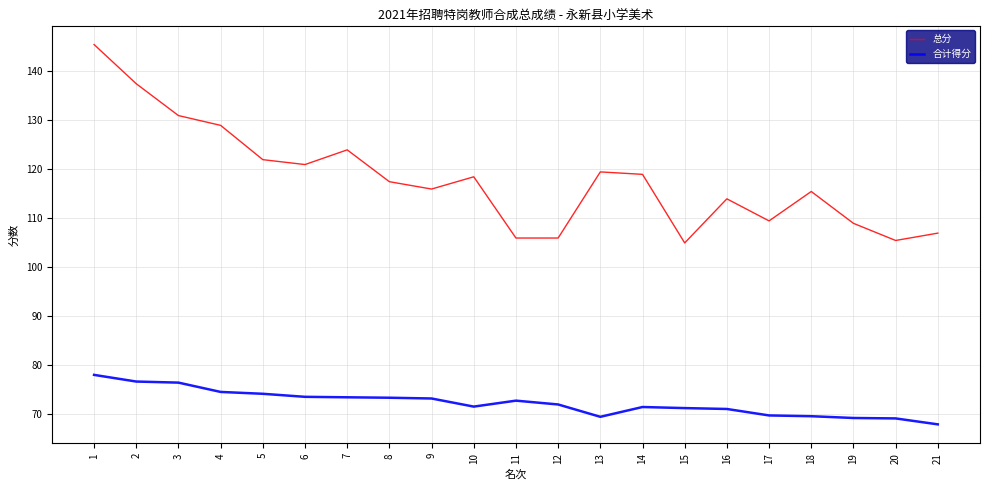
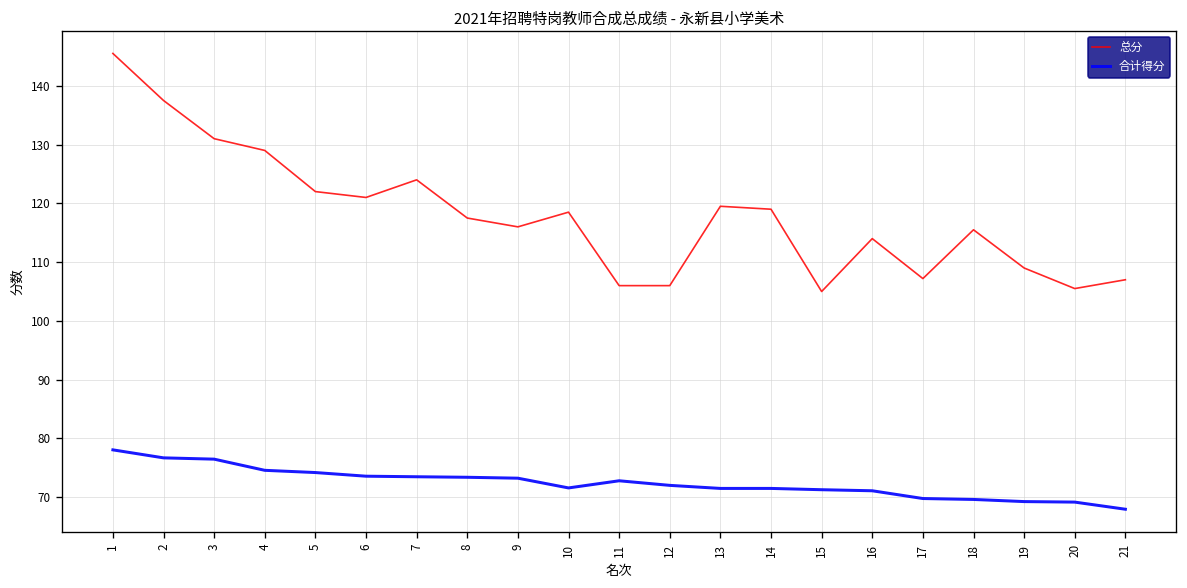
  {
    "总分": {
      "1": 146,
      "2": 138,
      "3": 131,
      "4": 129,
      "5": 122,
      "6": 121,
      "7": 124,
      "8": 118,
      "9": 116,
      "10": 119,
      "11": 106,
      "12": 106,
      "13": 120,
      "14": 119,
      "15": 105,
      "16": 114,
-     "17": 110,
+     "17": 107,
      "18": 116,
      "19": 109,
      "20": 106,
      "21": 107
    },
    "合计得分": {
      "1": 78,
      "2": 77,
      "3": 76,
      "4": 75,
      "5": 74,
      "6": 74,
      "7": 73,
      "8": 73,
      "9": 73,
      "10": 72,
      "11": 73,
      "12": 72,
-     "13": 70,
+     "13": 72,
      "14": 72,
      "15": 71,
      "16": 71,
      "17": 70,
      "18": 70,
      "19": 69,
      "20": 69,
      "21": 68
    }
  }
